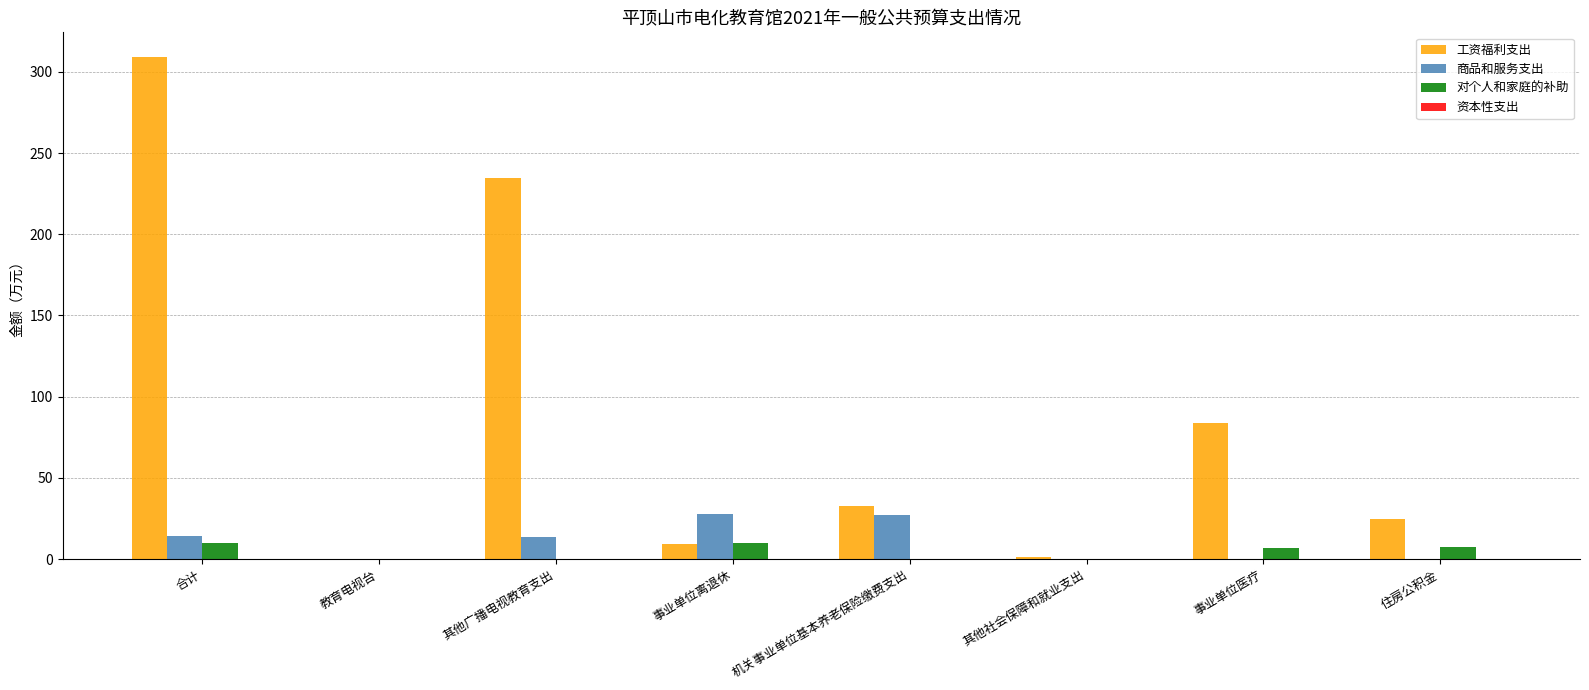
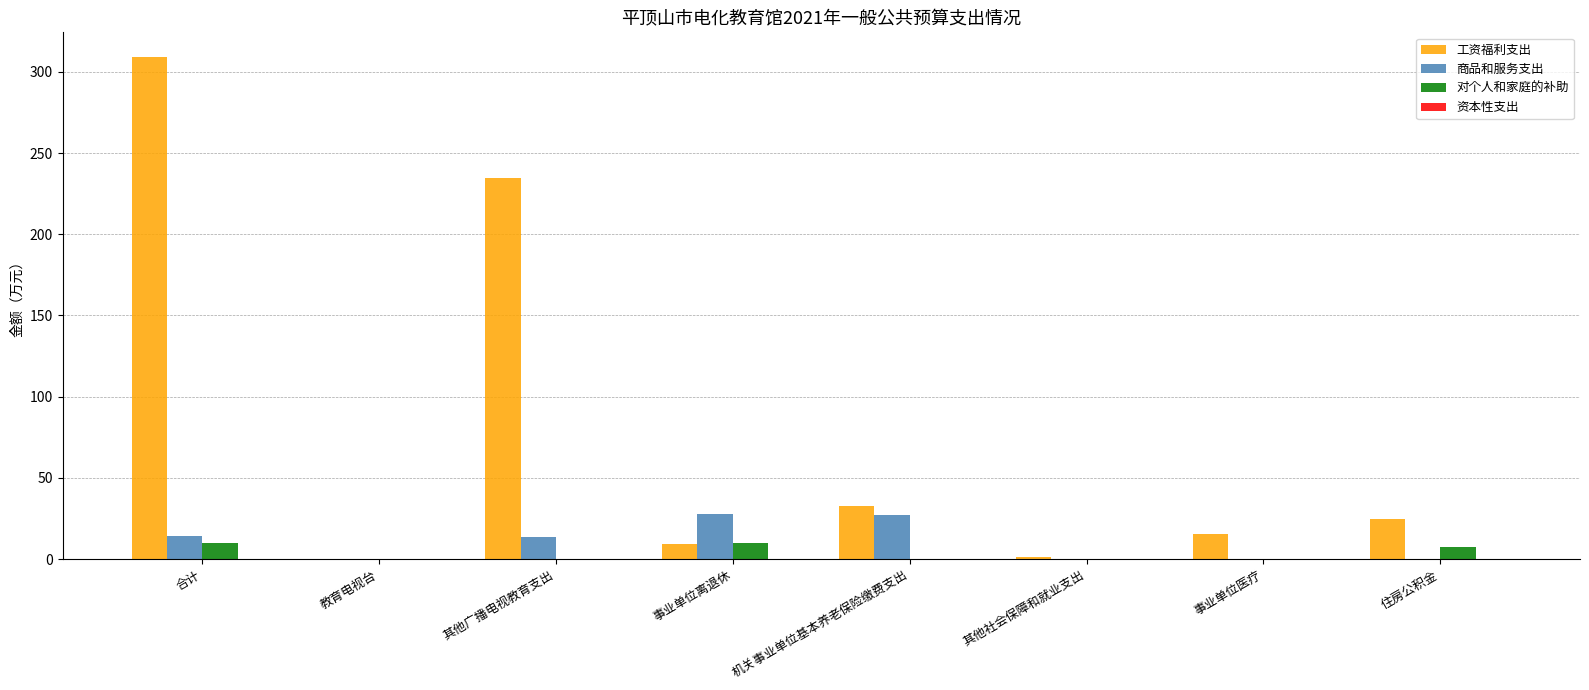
  {
    "工资福利支出": {
      "合计": 309,
      "教育电视台": 0,
      "其他广播电视教育支出": 235,
      "事业单位离退休": 9,
      "机关事业单位基本养老保险缴费支出": 33,
-     "事业单位医疗": 84,
+     "事业单位医疗": 15,
      "住房公积金": 25
    },
    "商品和服务支出": {
      "合计": 14,
      "教育电视台": 0,
      "其他广播电视教育支出": 14,
      "事业单位离退休": 28,
      "机关事业单位基本养老保险缴费支出": 27,
      "其他社会保障和就业支出": 0,
      "事业单位医疗": 0,
      "住房公积金": 0
    },
    "对个人和家庭的补助": {
      "合计": 10,
      "教育电视台": 0,
      "其他广播电视教育支出": 0,
      "事业单位离退休": 10,
      "机关事业单位基本养老保险缴费支出": 0,
      "其他社会保障和就业支出": 0,
-     "事业单位医疗": 7,
+     "事业单位医疗": 0,
      "住房公积金": 8
    },
    "资本性支出": {
      "合计": 0,
      "教育电视台": 0,
      "其他广播电视教育支出": 0,
      "事业单位离退休": 0,
      "机关事业单位基本养老保险缴费支出": 0,
      "其他社会保障和就业支出": 0,
      "事业单位医疗": 0,
      "住房公积金": 0
    }
  }
